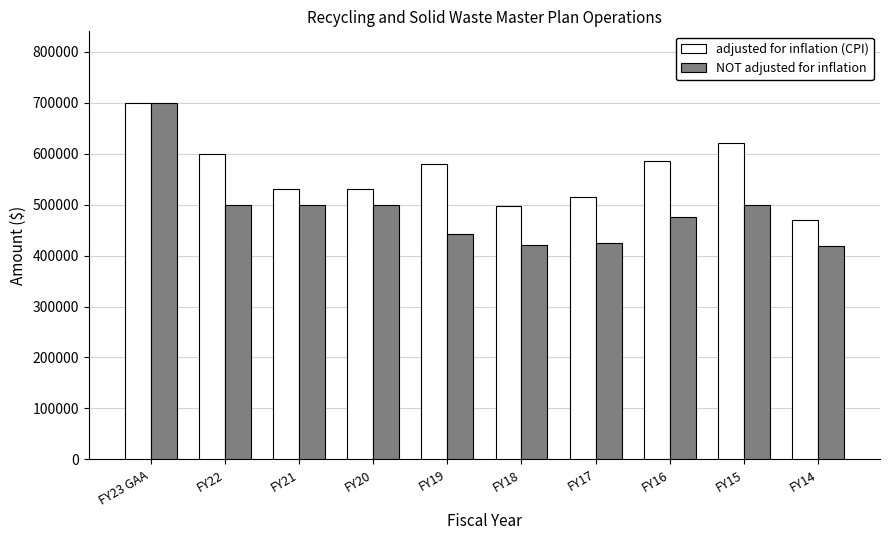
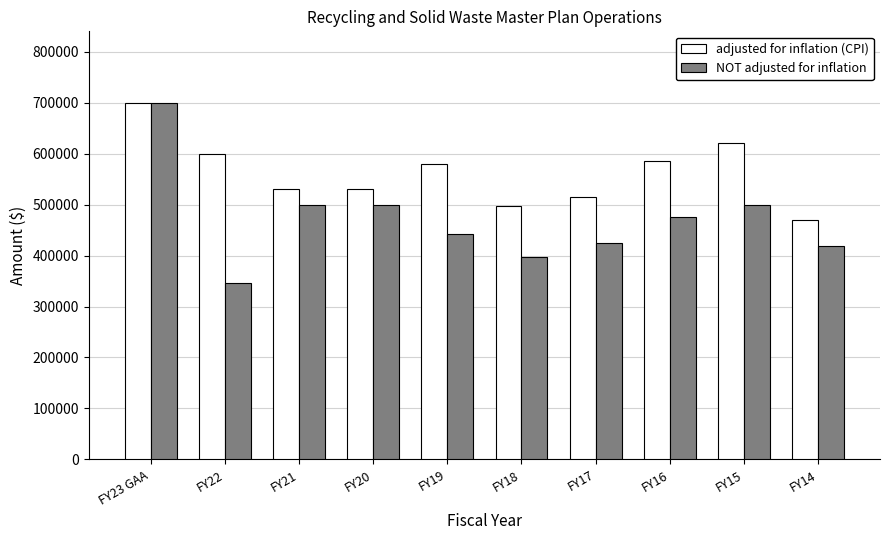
  {
    "adjusted for inflation (CPI)": {
      "FY23 GAA": 700000,
      "FY22": 600000,
      "FY21": 530000,
      "FY20": 530000,
      "FY19": 580000,
      "FY18": 500000,
      "FY17": 510000,
      "FY16": 590000,
      "FY15": 620000,
      "FY14": 470000
    },
    "NOT adjusted for inflation": {
      "FY23 GAA": 700000,
-     "FY22": 500000,
+     "FY22": 350000,
      "FY21": 500000,
      "FY20": 500000,
      "FY19": 440000,
-     "FY18": 420000,
+     "FY18": 400000,
      "FY17": 430000,
      "FY16": 480000,
      "FY15": 500000,
      "FY14": 420000
    }
  }
